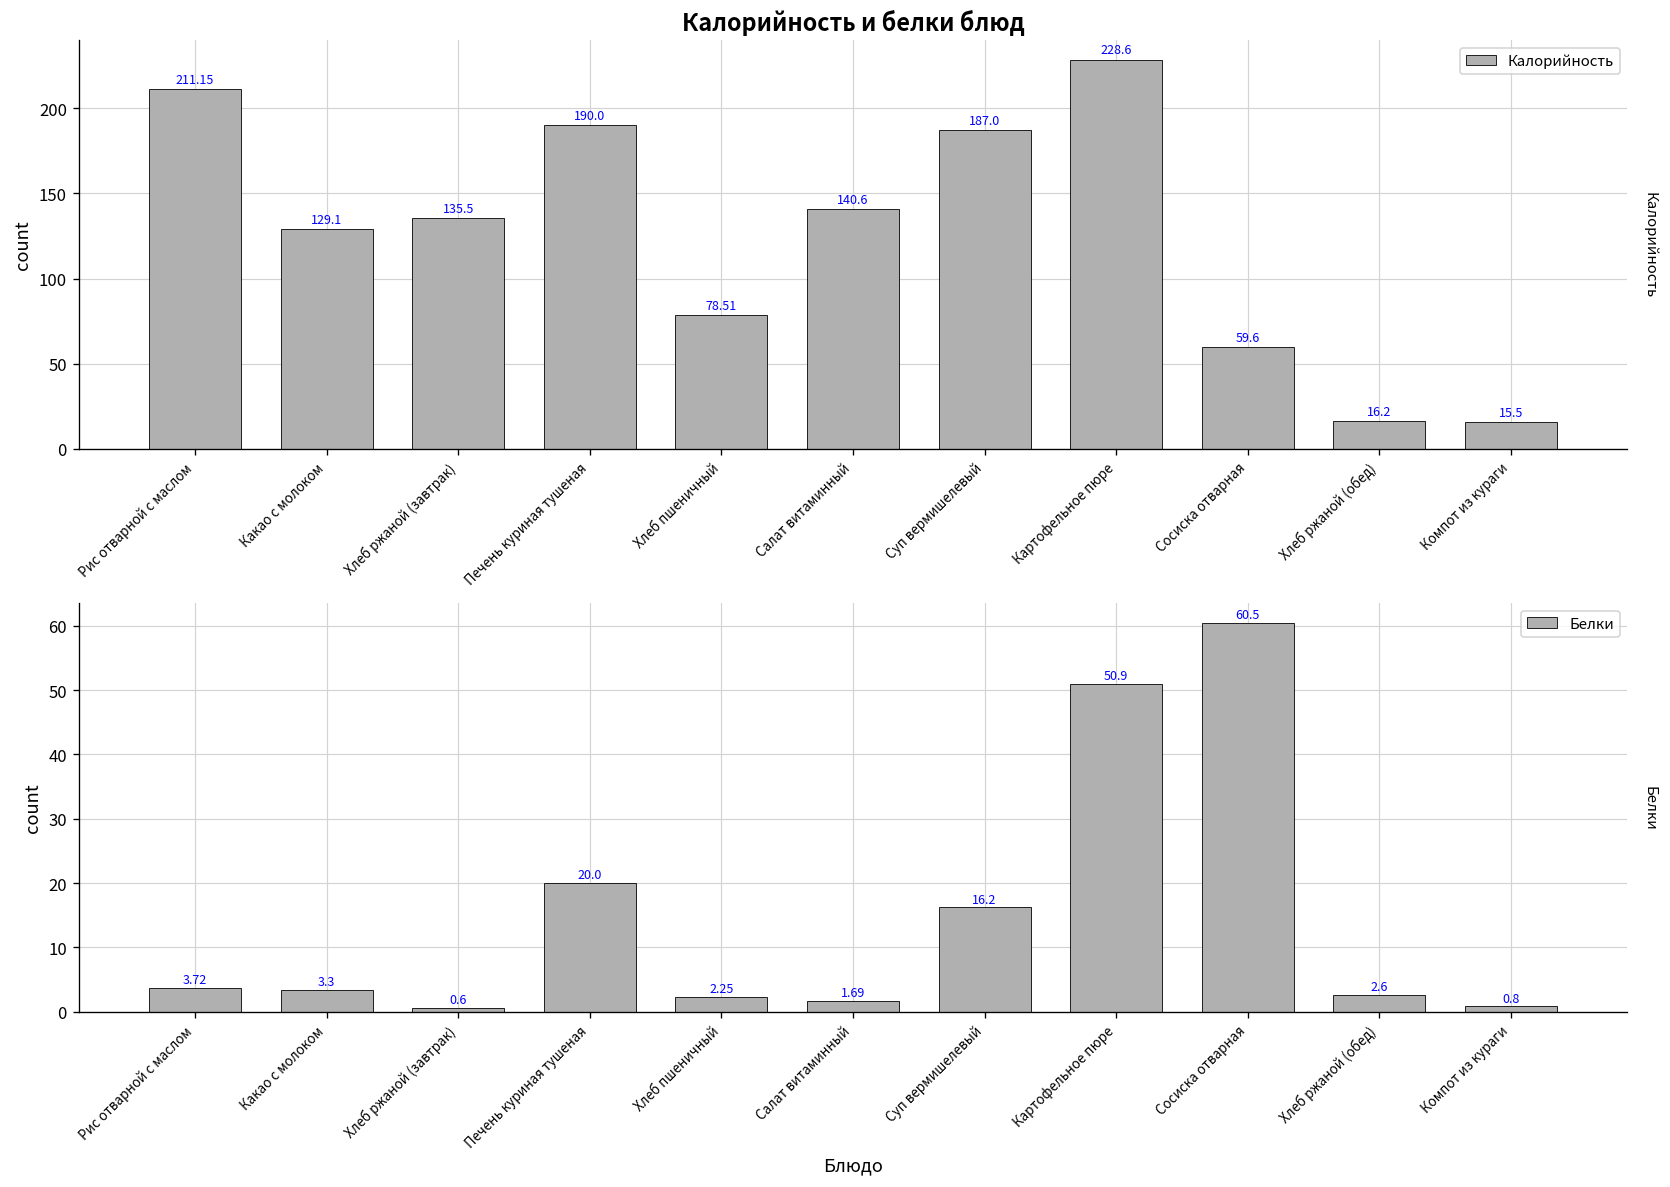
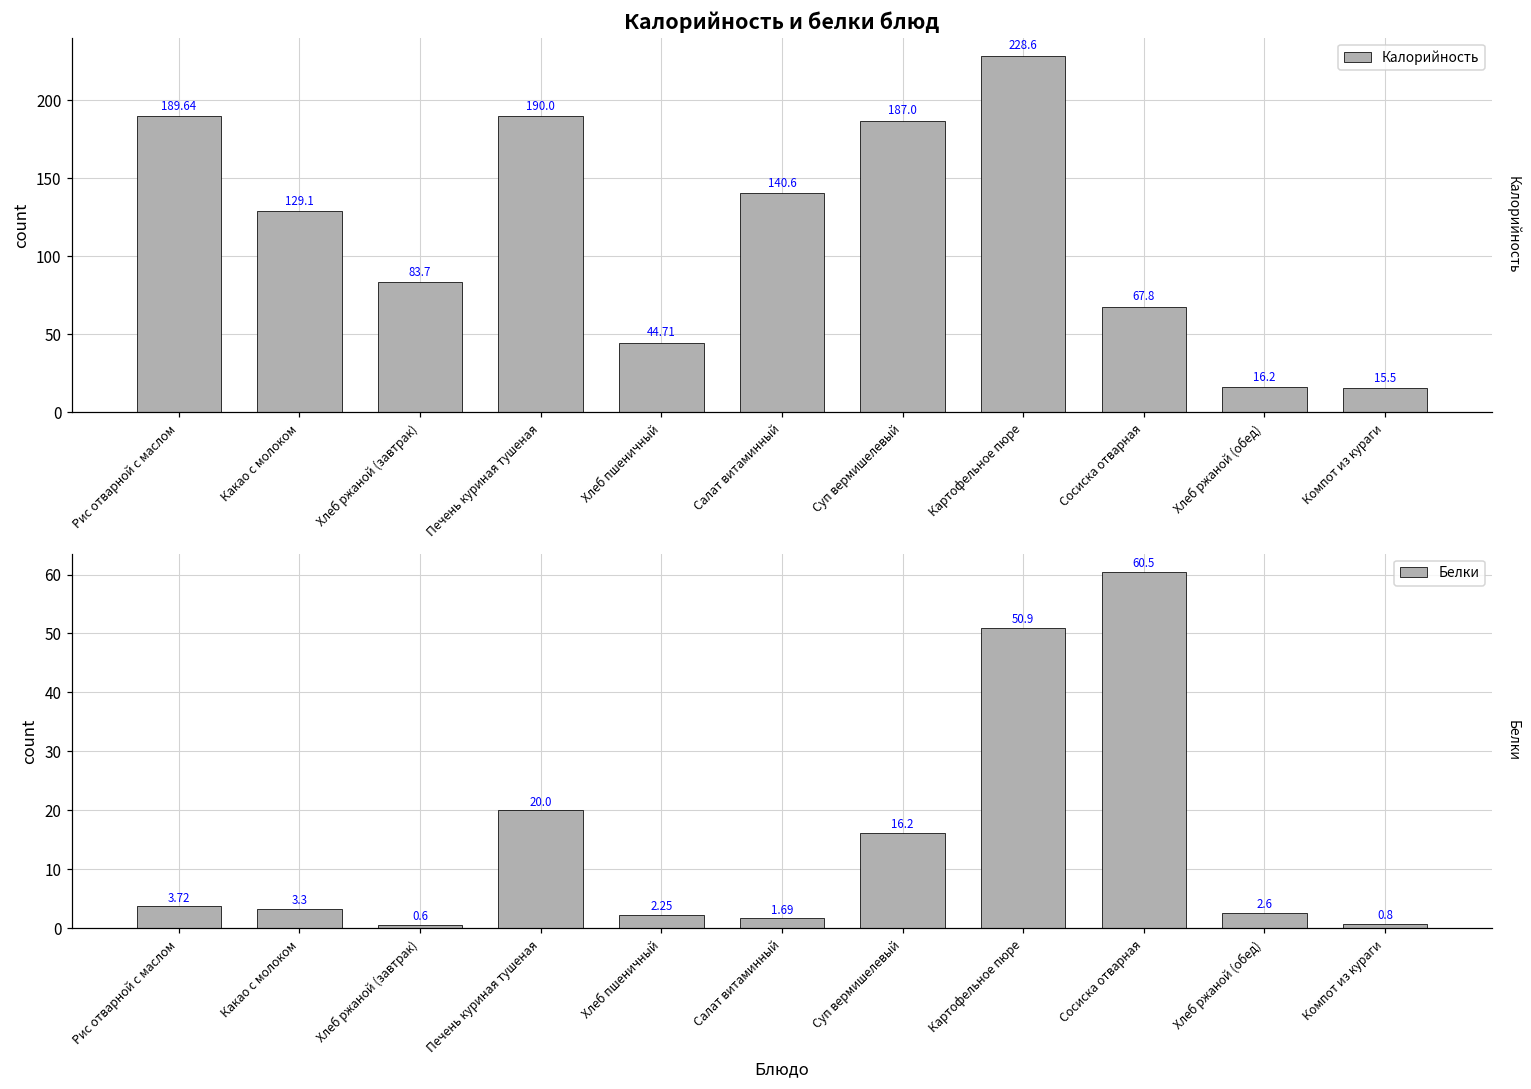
  {
    "Калорийность и белки блюд": {
-     "Рис отварной с маслом": 211.15,
+     "Рис отварной с маслом": 189.64,
      "Какао с молоком": 129.1,
-     "Хлеб ржаной (завтрак)": 135.5,
+     "Хлеб ржаной (завтрак)": 83.7,
      "Печень куриная тушеная": 190.0,
-     "Хлеб пшеничный": 78.51,
+     "Хлеб пшеничный": 44.71,
      "Салат витаминный": 140.6,
      "Суп вермишелевый": 187.0,
      "Картофельное пюре": 228.6,
-     "Сосиска отварная": 59.6,
+     "Сосиска отварная": 67.8,
      "Хлеб ржаной (обед)": 16.2,
      "Компот из кураги": 15.5
    }
  }
